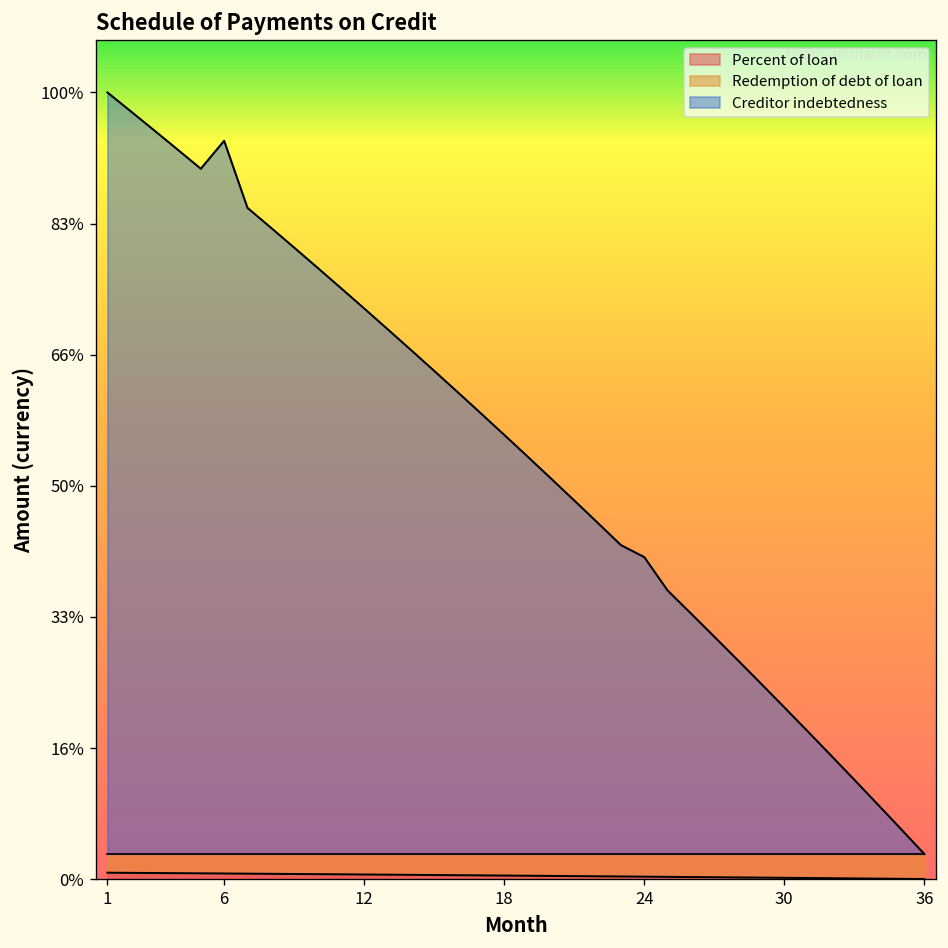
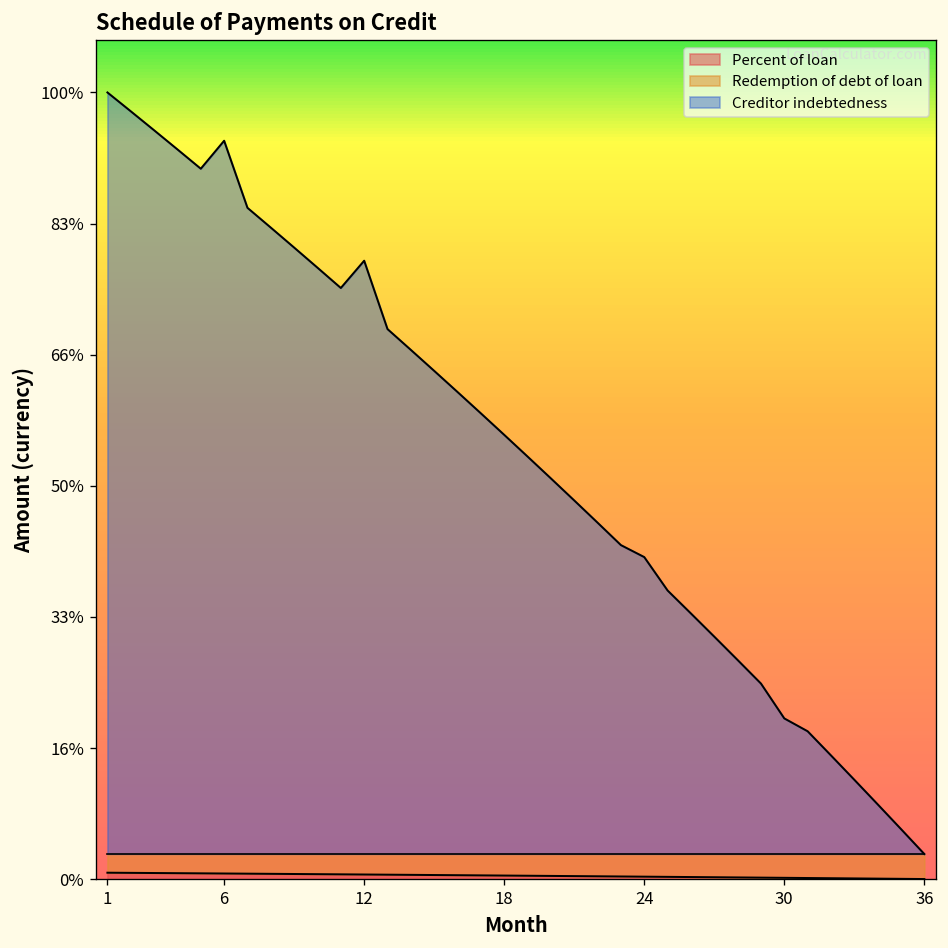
  {
    "Creditor indebtedness": {
      "1": "100%",
      "6": "94%",
-     "12": "73%",
+     "12": "79%",
      "18": "56%",
      "24": "41%",
-     "30": "22%"
+     "30": "20%"
    }
  }
